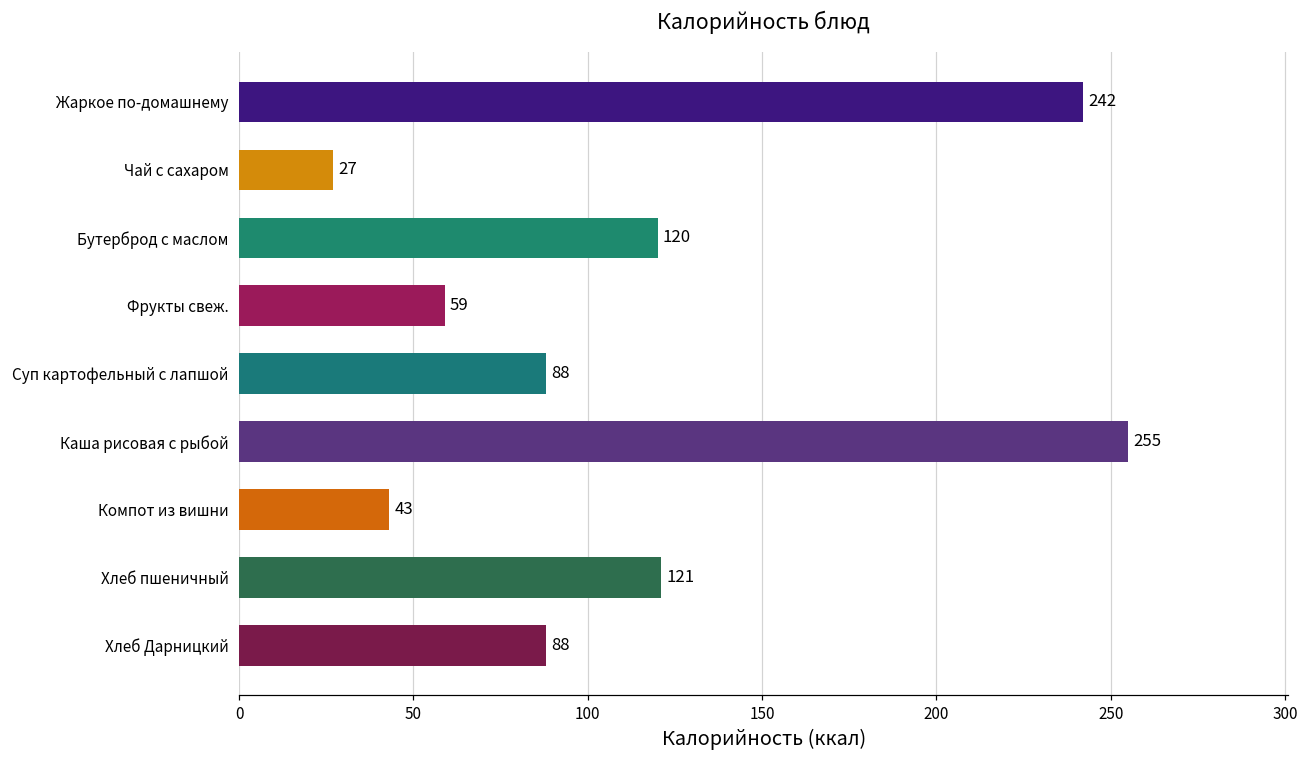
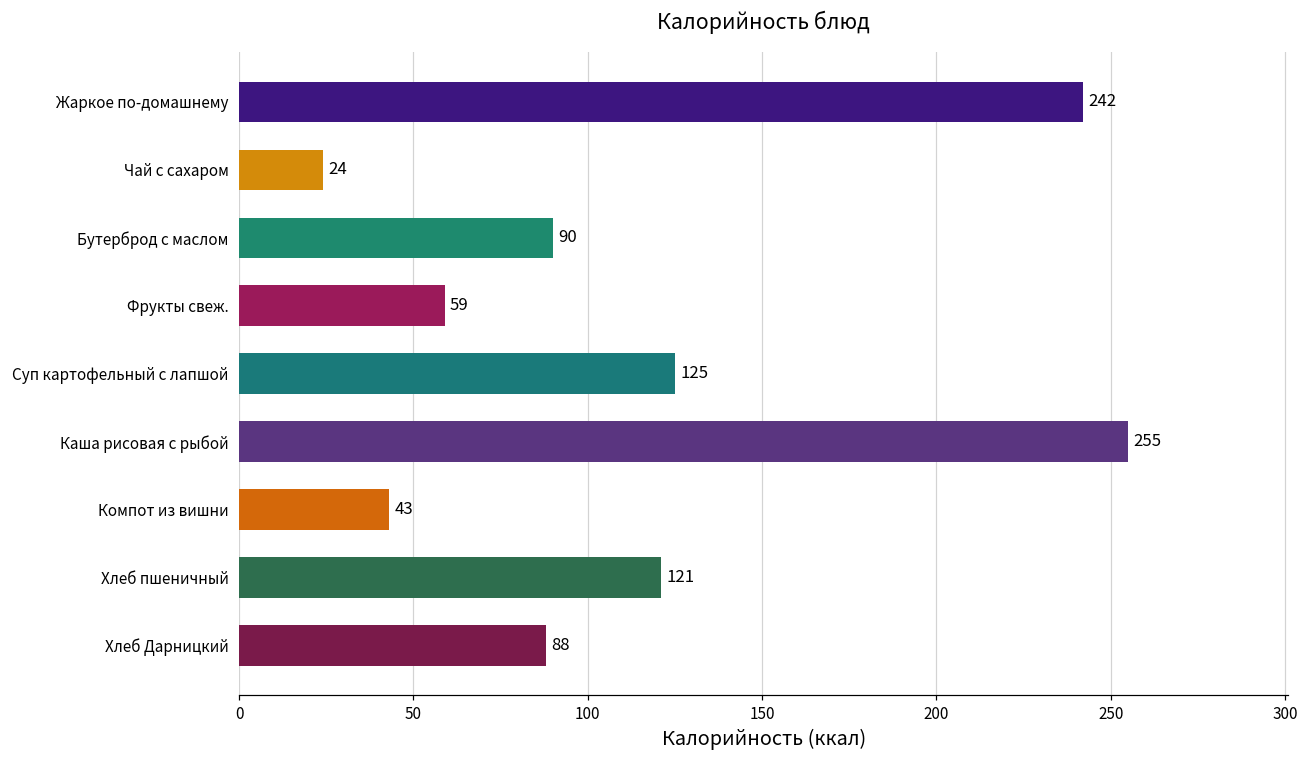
  {
    "Жаркое по-домашнему": 242,
-   "Чай с сахаром": 27,
-   "Бутерброд с маслом": 120,
+   "Чай с сахаром": 24,
+   "Бутерброд с маслом": 90,
    "Фрукты свеж.": 59,
-   "Суп картофельный с лапшой": 88,
+   "Суп картофельный с лапшой": 125,
    "Каша рисовая с рыбой": 255,
    "Компот из вишни": 43,
    "Хлеб пшеничный": 121,
    "Хлеб Дарницкий": 88
  }
